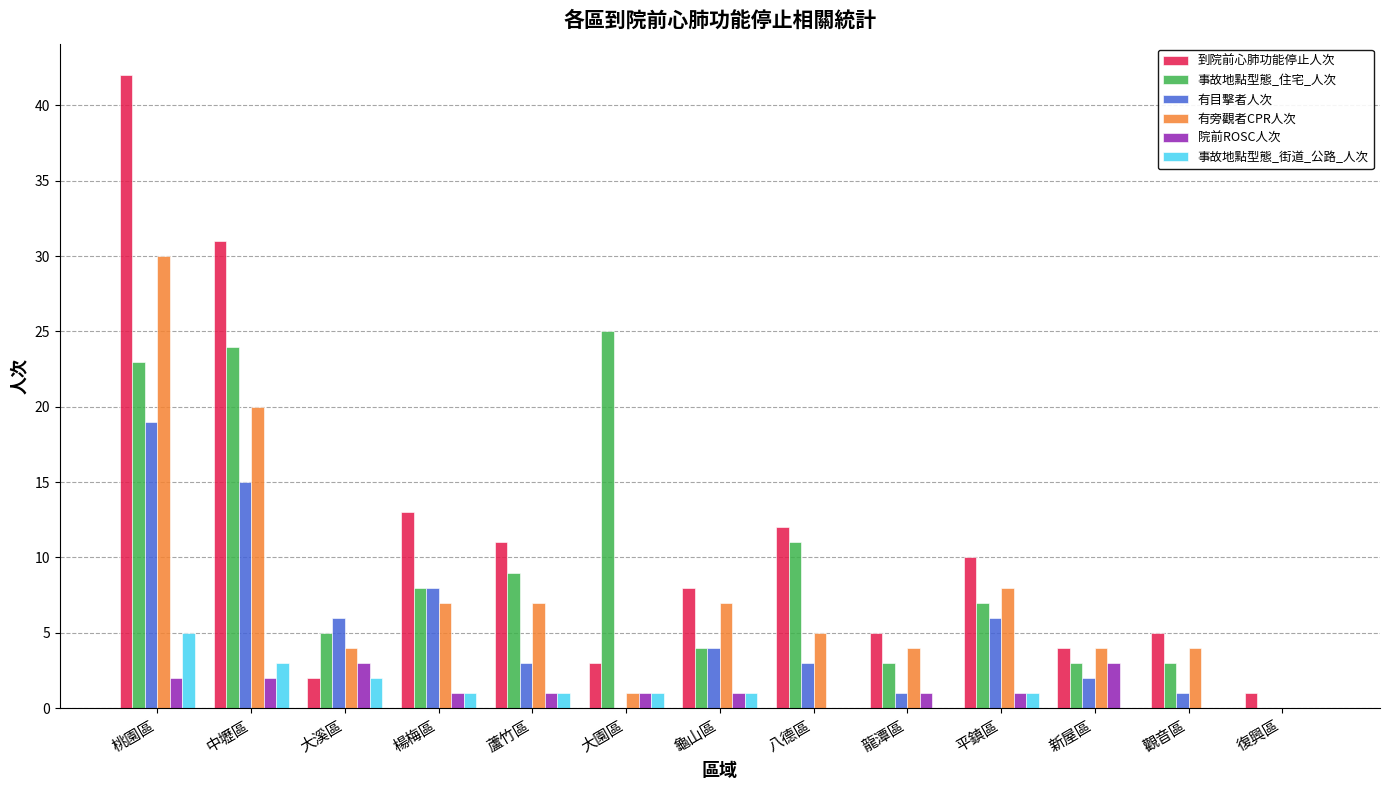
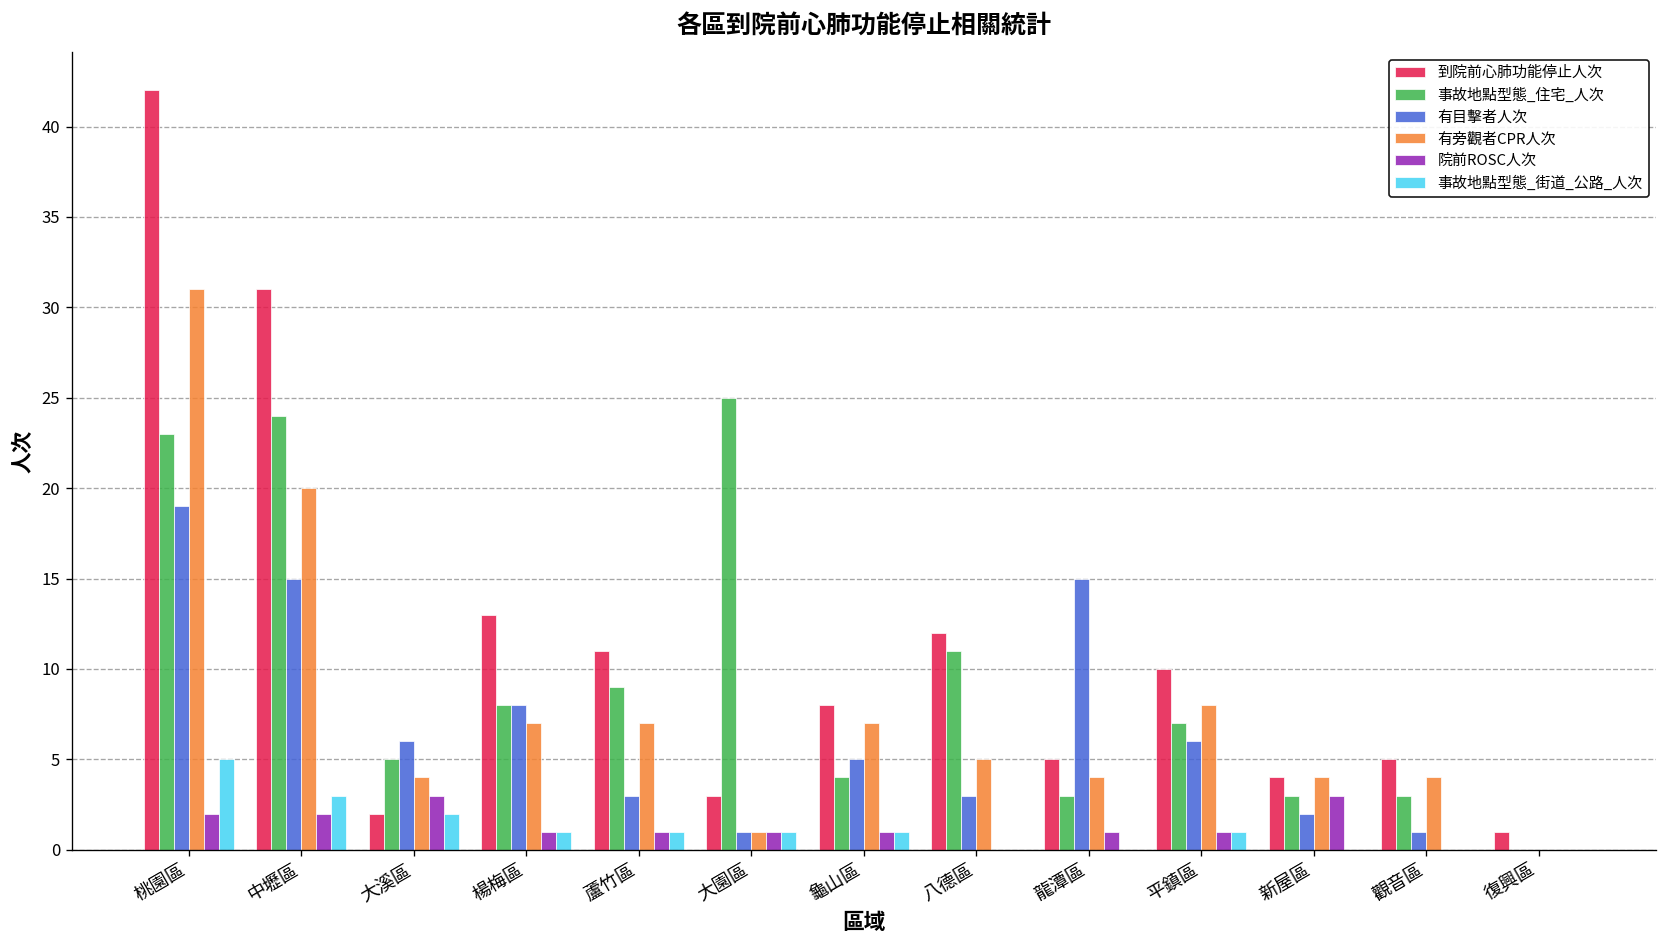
  {
    "到院前心肺功能停止人次": {
      "桃園區": 42,
      "中壢區": 31,
      "大溪區": 2,
      "楊梅區": 13,
      "蘆竹區": 11,
      "大園區": 3,
      "龜山區": 8,
      "八德區": 12,
      "龍潭區": 5,
      "平鎮區": 10,
      "新屋區": 4,
      "觀音區": 5,
      "復興區": 1
    },
    "事故地點型態_住宅_人次": {
      "桃園區": 23,
      "中壢區": 24,
      "大溪區": 5,
      "楊梅區": 8,
      "蘆竹區": 9,
      "大園區": 25,
      "龜山區": 4,
      "八德區": 11,
      "龍潭區": 3,
      "平鎮區": 7,
      "新屋區": 3,
      "觀音區": 3,
      "復興區": 0
    },
    "有目擊者人次": {
      "桃園區": 19,
      "中壢區": 15,
      "大溪區": 6,
      "楊梅區": 8,
      "蘆竹區": 3,
-     "大園區": 0,
-     "龜山區": 4,
+     "大園區": 1,
+     "龜山區": 5,
      "八德區": 3,
-     "龍潭區": 1,
+     "龍潭區": 15,
      "平鎮區": 6,
      "新屋區": 2,
      "觀音區": 1,
      "復興區": 0
    },
    "有旁觀者CPR人次": {
-     "桃園區": 30,
+     "桃園區": 31,
      "中壢區": 20,
      "大溪區": 4,
      "楊梅區": 7,
      "蘆竹區": 7,
      "大園區": 1,
      "龜山區": 7,
      "八德區": 5,
      "龍潭區": 4,
      "平鎮區": 8,
      "新屋區": 4,
      "觀音區": 4,
      "復興區": 0
    },
    "院前ROSC人次": {
      "桃園區": 2,
      "中壢區": 2,
      "大溪區": 3,
      "楊梅區": 1,
      "蘆竹區": 1,
      "大園區": 1,
      "龜山區": 1,
      "八德區": 0,
      "龍潭區": 1,
      "平鎮區": 1,
      "新屋區": 3,
      "觀音區": 0,
      "復興區": 0
    },
    "事故地點型態_街道_公路_人次": {
      "桃園區": 5,
      "中壢區": 3,
      "大溪區": 2,
      "楊梅區": 1,
      "蘆竹區": 1,
      "大園區": 1,
      "龜山區": 1,
      "八德區": 0,
      "龍潭區": 0,
      "平鎮區": 1,
      "新屋區": 0,
      "觀音區": 0,
      "復興區": 0
    }
  }
